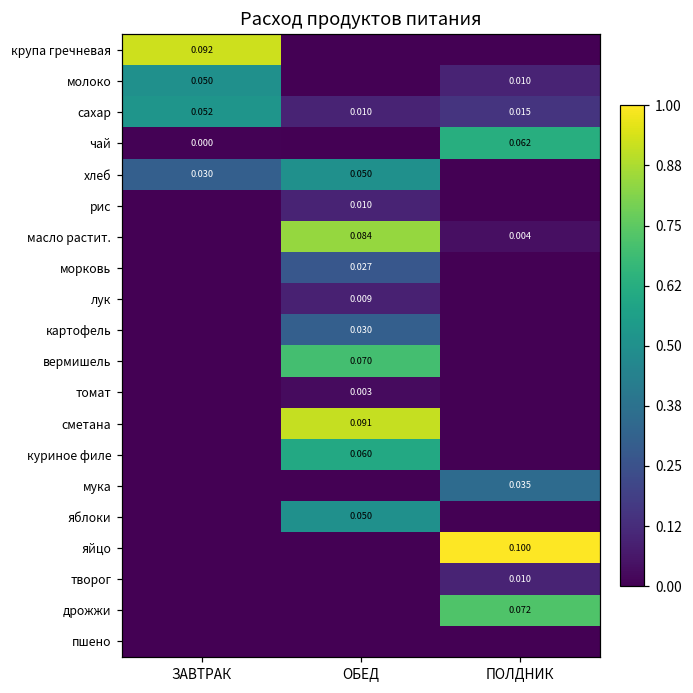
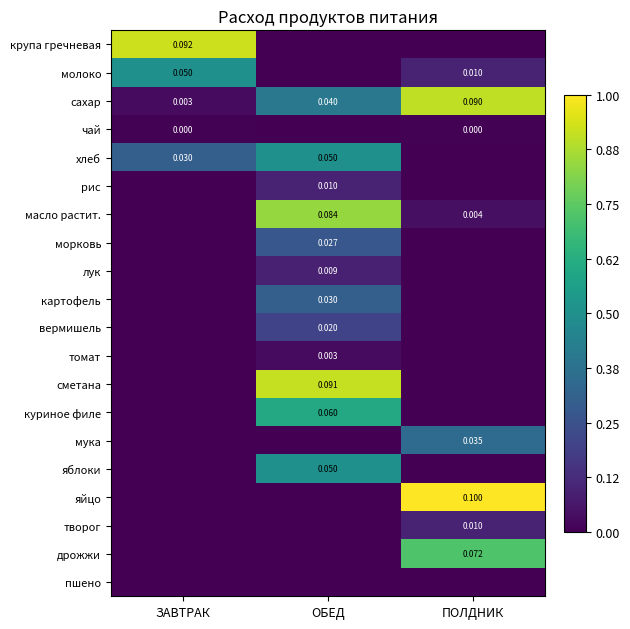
  {
    "крупа гречневая": {
      "ЗАВТРАК": 0.092
    },
    "молоко": {
      "ЗАВТРАК": 0.050,
      "ПОЛДНИК": 0.010
    },
    "сахар": {
-     "ЗАВТРАК": 0.052,
-     "ОБЕД": 0.010,
-     "ПОЛДНИК": 0.015
+     "ЗАВТРАК": 0.003,
+     "ОБЕД": 0.040,
+     "ПОЛДНИК": 0.090
    },
    "чай": {
      "ЗАВТРАК": 0.000,
-     "ПОЛДНИК": 0.062
+     "ПОЛДНИК": 0.000
    },
    "хлеб": {
      "ЗАВТРАК": 0.030,
      "ОБЕД": 0.050
    },
    "рис": {
      "ОБЕД": 0.010
    },
    "масло растит.": {
      "ОБЕД": 0.084,
      "ПОЛДНИК": 0.004
    },
    "морковь": {
      "ОБЕД": 0.027
    },
    "лук": {
      "ОБЕД": 0.009
    },
    "картофель": {
      "ОБЕД": 0.030
    },
    "вермишель": {
-     "ОБЕД": 0.070
+     "ОБЕД": 0.020
    },
    "томат": {
      "ОБЕД": 0.003
    },
    "сметана": {
      "ОБЕД": 0.091
    },
    "куриное филе": {
      "ОБЕД": 0.060
    },
    "мука": {
      "ПОЛДНИК": 0.035
    },
    "яблоки": {
      "ОБЕД": 0.050
    },
    "яйцо": {
      "ПОЛДНИК": 0.100
    },
    "творог": {
      "ПОЛДНИК": 0.010
    },
    "дрожжи": {
      "ПОЛДНИК": 0.072
    }
  }
